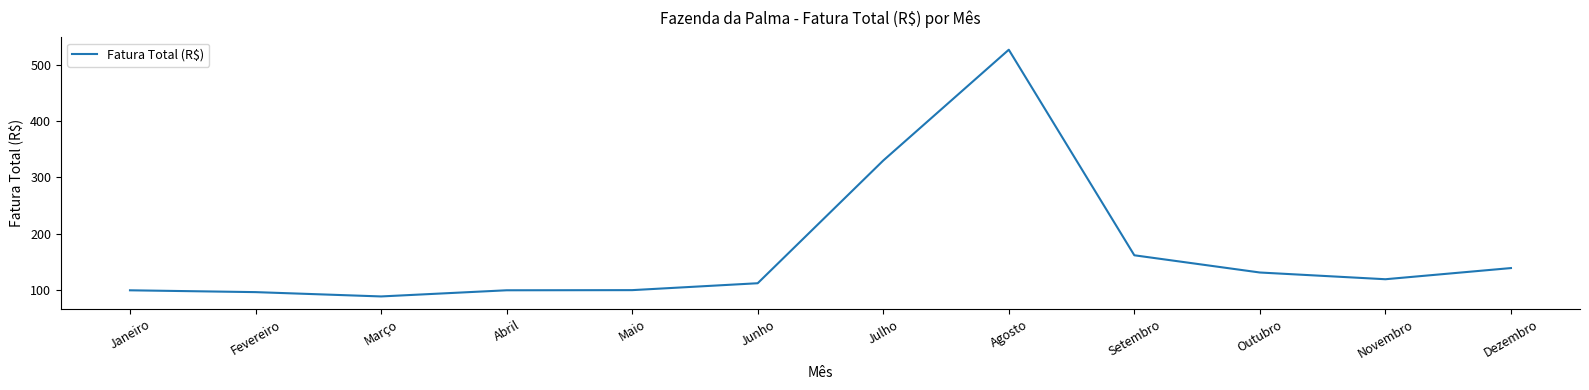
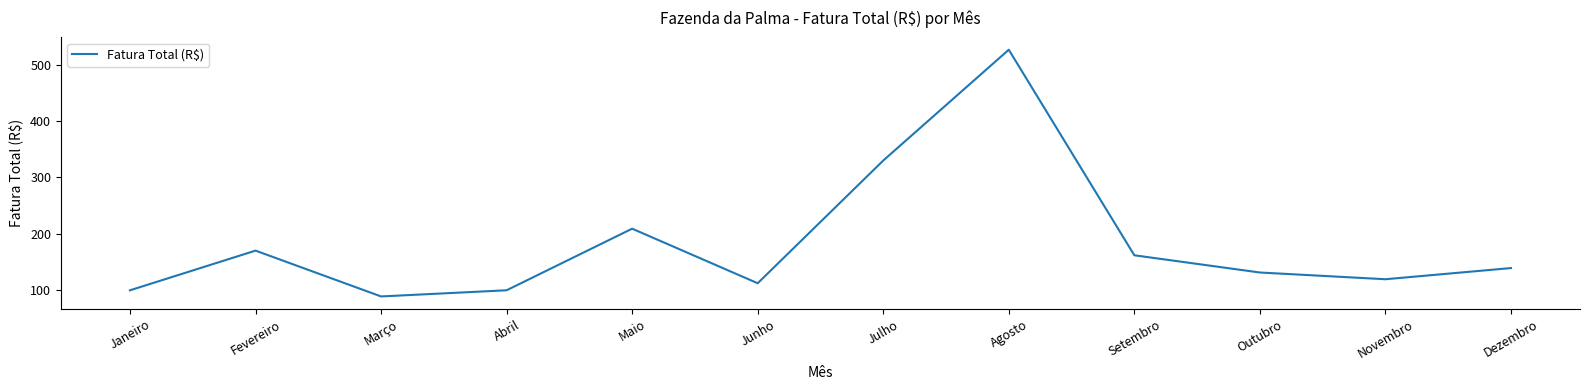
  {
    "Janeiro": 100,
-   "Fevereiro": 100,
+   "Fevereiro": 170,
    "Março": 90,
    "Abril": 100,
-   "Maio": 100,
+   "Maio": 210,
    "Junho": 110,
    "Julho": 330,
    "Agosto": 530,
    "Setembro": 160,
    "Outubro": 130,
    "Novembro": 120,
    "Dezembro": 140
  }
